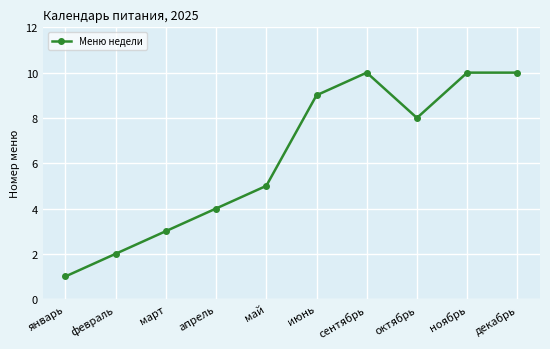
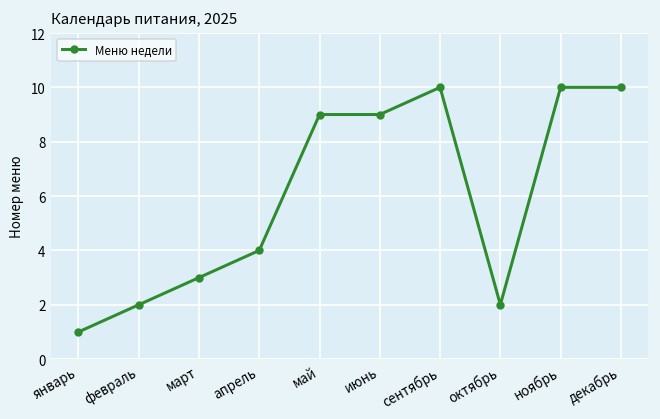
  {
    "январь": 1,
    "февраль": 2,
    "март": 3,
    "апрель": 4,
-   "май": 5,
+   "май": 9,
    "июнь": 9,
    "сентябрь": 10,
-   "октябрь": 8,
+   "октябрь": 2,
    "ноябрь": 10,
    "декабрь": 10
  }
